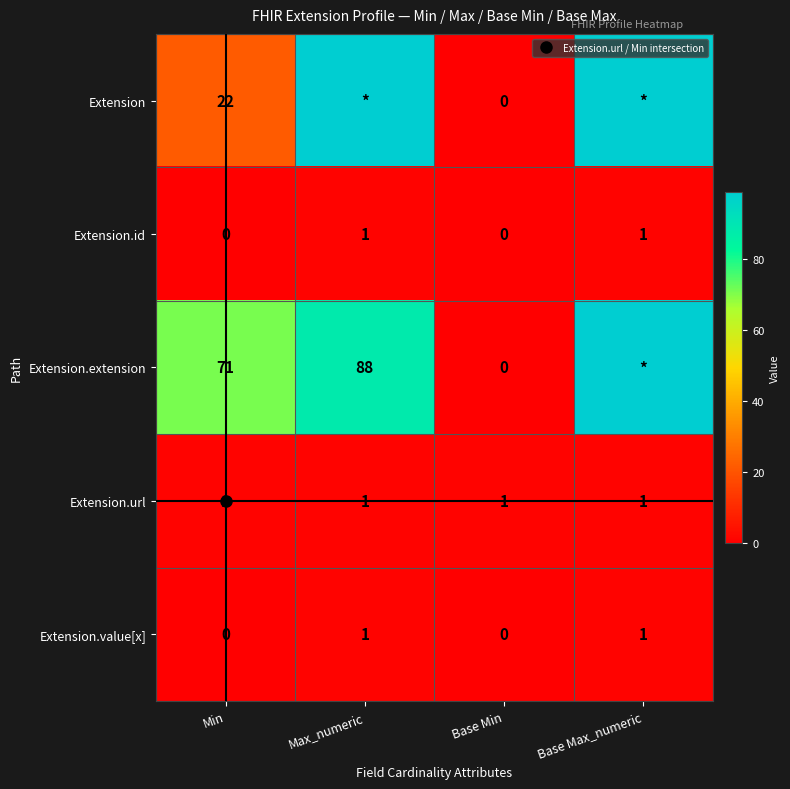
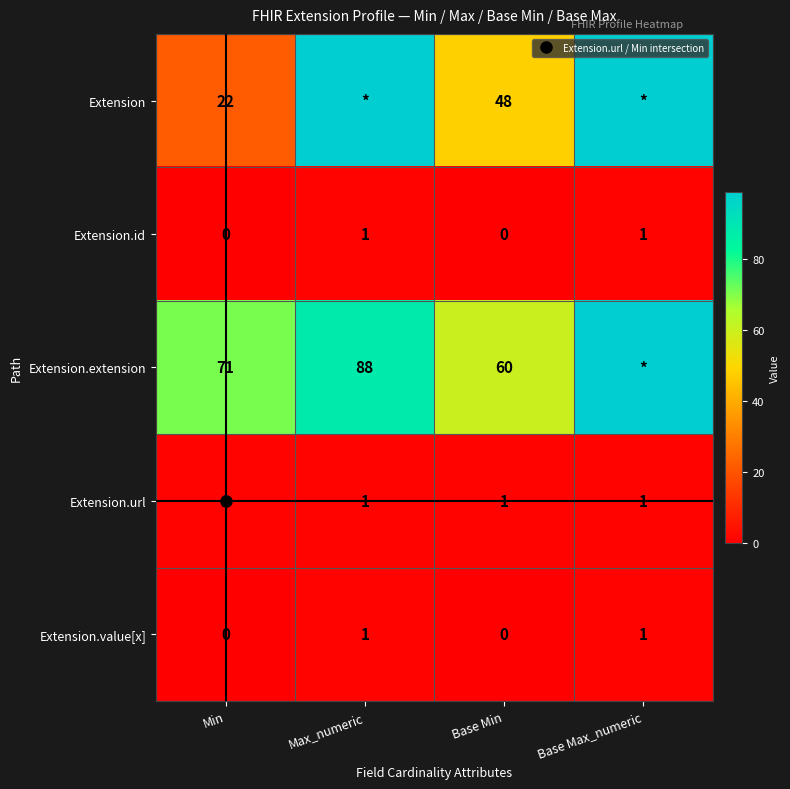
  {
    "Extension": {
      "Min": 22,
-     "Base Min": 0
+     "Base Min": 48
    },
    "Extension.id": {
      "Min": 0,
      "Max_numeric": 1,
      "Base Min": 0,
      "Base Max_numeric": 1
    },
    "Extension.extension": {
      "Min": 71,
      "Max_numeric": 88,
-     "Base Min": 0
+     "Base Min": 60
    },
    "Extension.url": {
      "Max_numeric": 1,
      "Base Min": 1,
      "Base Max_numeric": 1
    },
    "Extension.value[x]": {
      "Min": 0,
      "Max_numeric": 1,
      "Base Min": 0,
      "Base Max_numeric": 1
    }
  }
